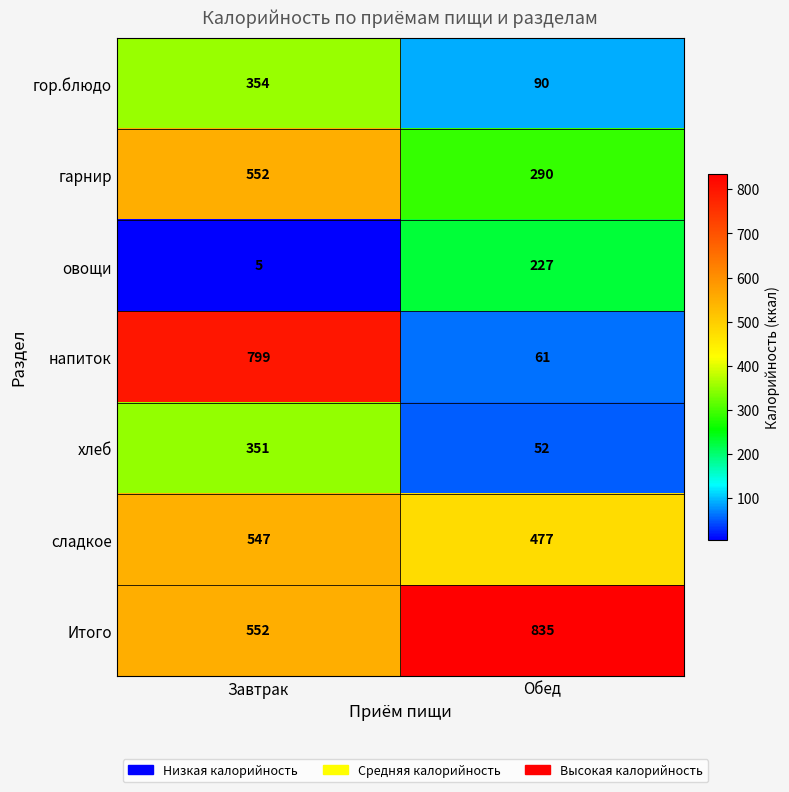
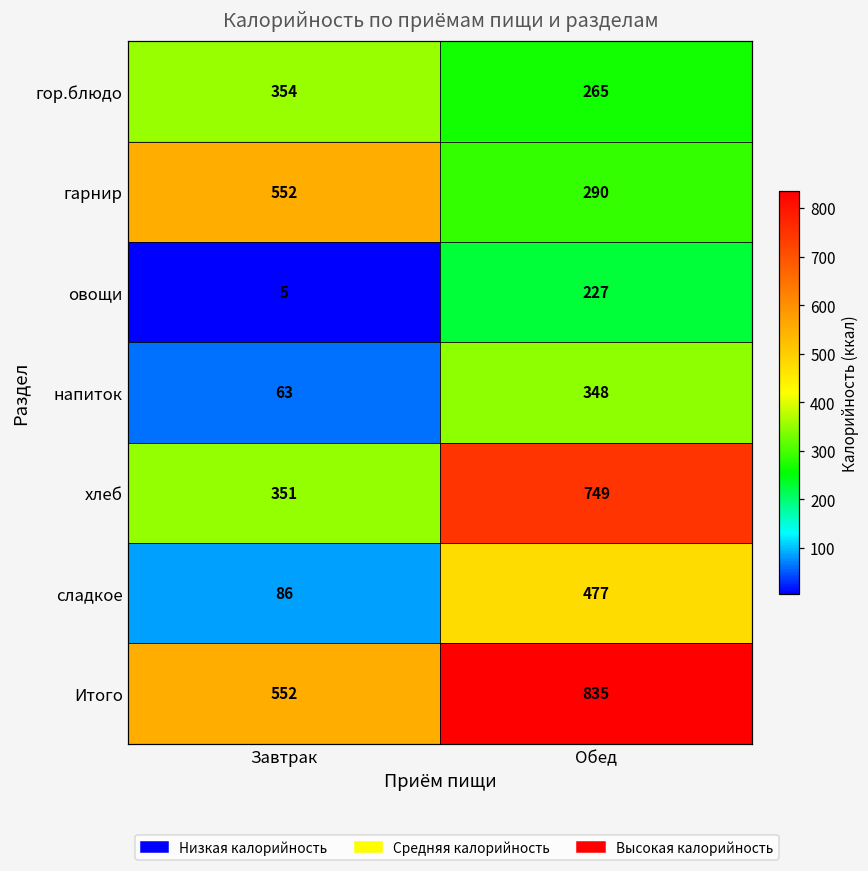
  {
    "гор.блюдо": {
      "Завтрак": 354,
-     "Обед": 90
+     "Обед": 265
    },
    "гарнир": {
      "Завтрак": 552,
      "Обед": 290
    },
    "овощи": {
      "Завтрак": 5,
      "Обед": 227
    },
    "напиток": {
-     "Завтрак": 799,
-     "Обед": 61
+     "Завтрак": 63,
+     "Обед": 348
    },
    "хлеб": {
      "Завтрак": 351,
-     "Обед": 52
+     "Обед": 749
    },
    "сладкое": {
-     "Завтрак": 547,
+     "Завтрак": 86,
      "Обед": 477
    },
    "Итого": {
      "Завтрак": 552,
      "Обед": 835
    }
  }
